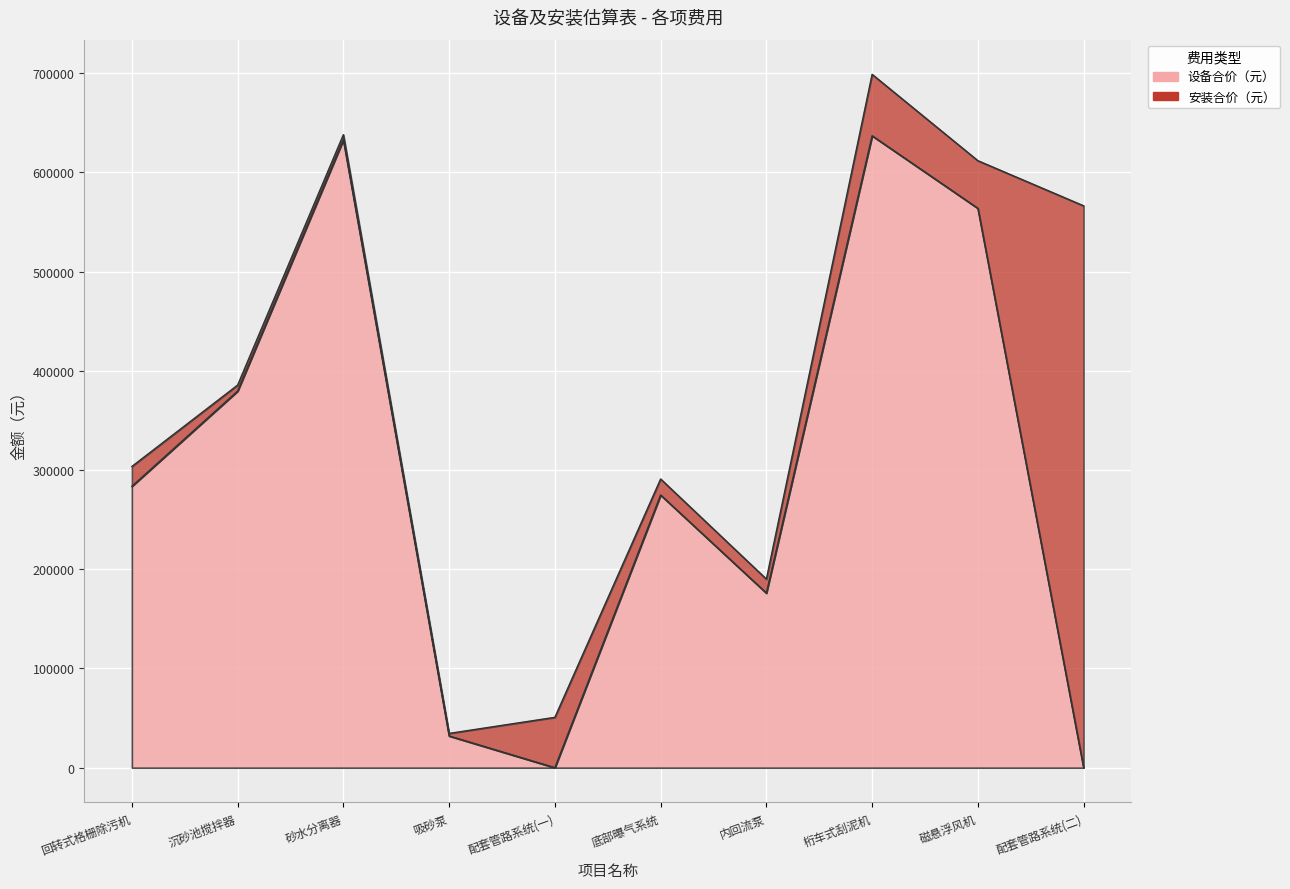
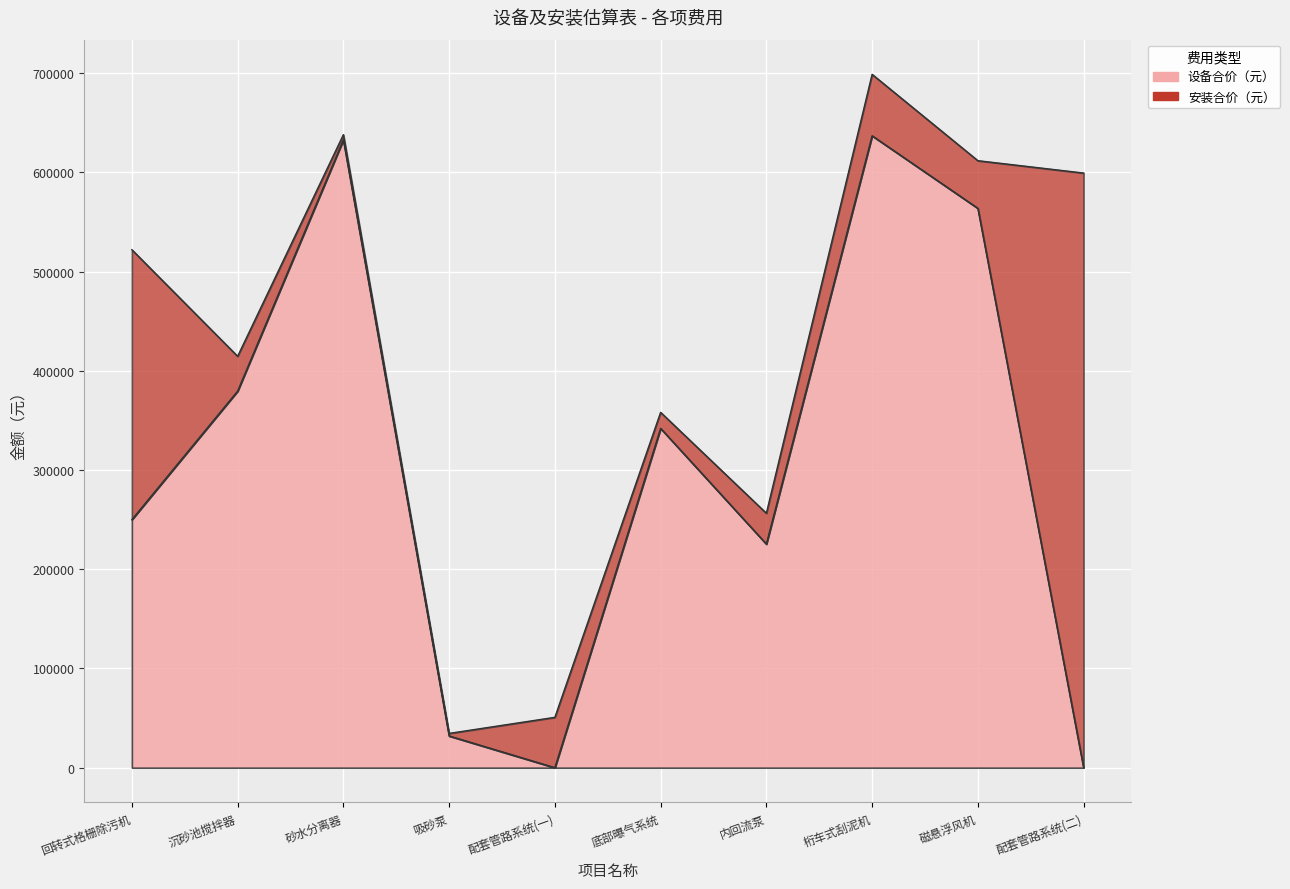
  {
    "设备合价（元）": {
-     "回转式格栅除污机": 280000,
+     "回转式格栅除污机": 250000,
      "沉砂池搅拌器": 380000,
      "砂水分离器": 630000,
      "配套管路系统(一)": 0,
-     "底部曝气系统": 270000,
-     "内回流泵": 180000,
+     "底部曝气系统": 340000,
+     "内回流泵": 230000,
      "桁车式刮泥机": 640000,
      "磁悬浮风机": 560000,
      "配套管路系统(二)": 0
    },
    "安装合价（元）": {
-     "回转式格栅除污机": 20000,
-     "沉砂池搅拌器": 10000,
+     "回转式格栅除污机": 270000,
+     "沉砂池搅拌器": 40000,
      "砂水分离器": 10000,
      "配套管路系统(一)": 50000,
      "底部曝气系统": 20000,
-     "内回流泵": 10000,
+     "内回流泵": 30000,
      "桁车式刮泥机": 60000,
      "磁悬浮风机": 50000,
-     "配套管路系统(二)": 570000
+     "配套管路系统(二)": 600000
    }
  }
